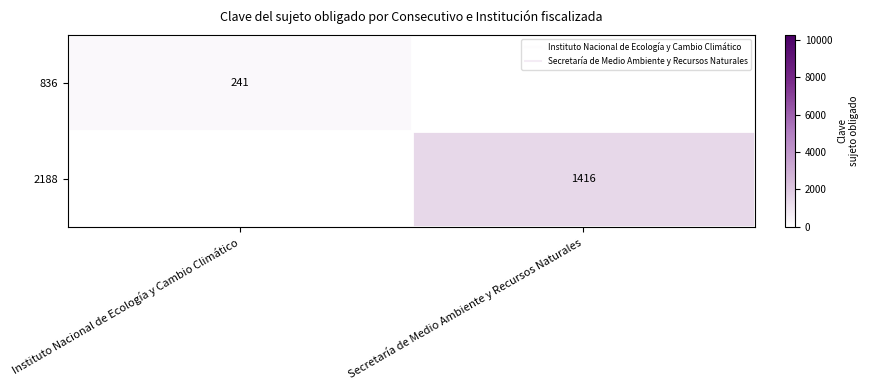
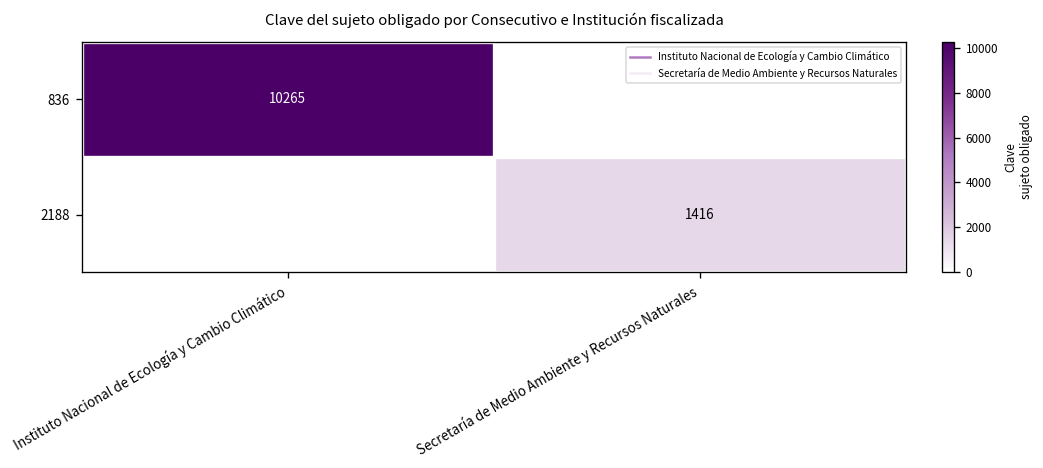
  {
    "836": {
-     "Instituto Nacional de Ecología y Cambio Climático": 241
+     "Instituto Nacional de Ecología y Cambio Climático": 10265
    },
    "2188": {
      "Secretaría de Medio Ambiente y Recursos Naturales": 1416
    }
  }
